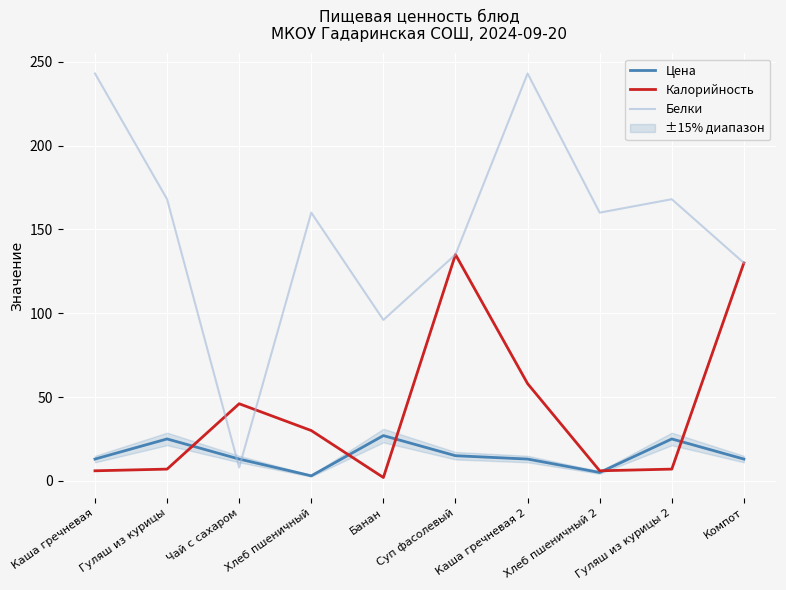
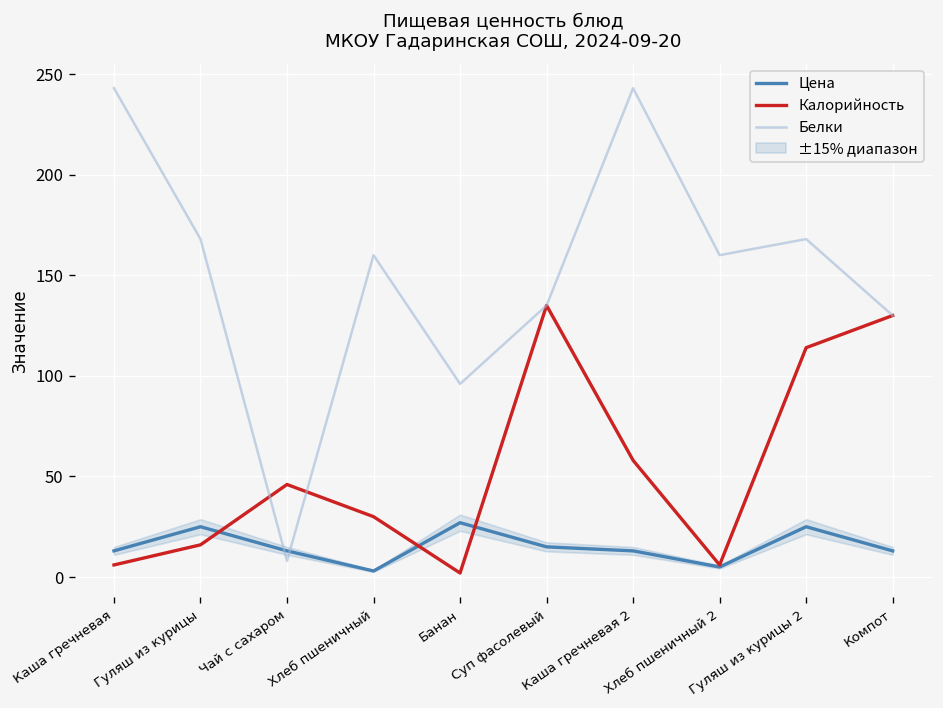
  {
    "Калорийность": {
      "Каша гречневая": 6,
-     "Гуляш из курицы": 7,
+     "Гуляш из курицы": 16,
      "Чай с сахаром": 46,
      "Хлеб пшеничный": 30,
      "Банан": 2,
      "Каша гречневая 2": 58,
-     "Гуляш из курицы 2": 7
+     "Гуляш из курицы 2": 114
    }
  }
